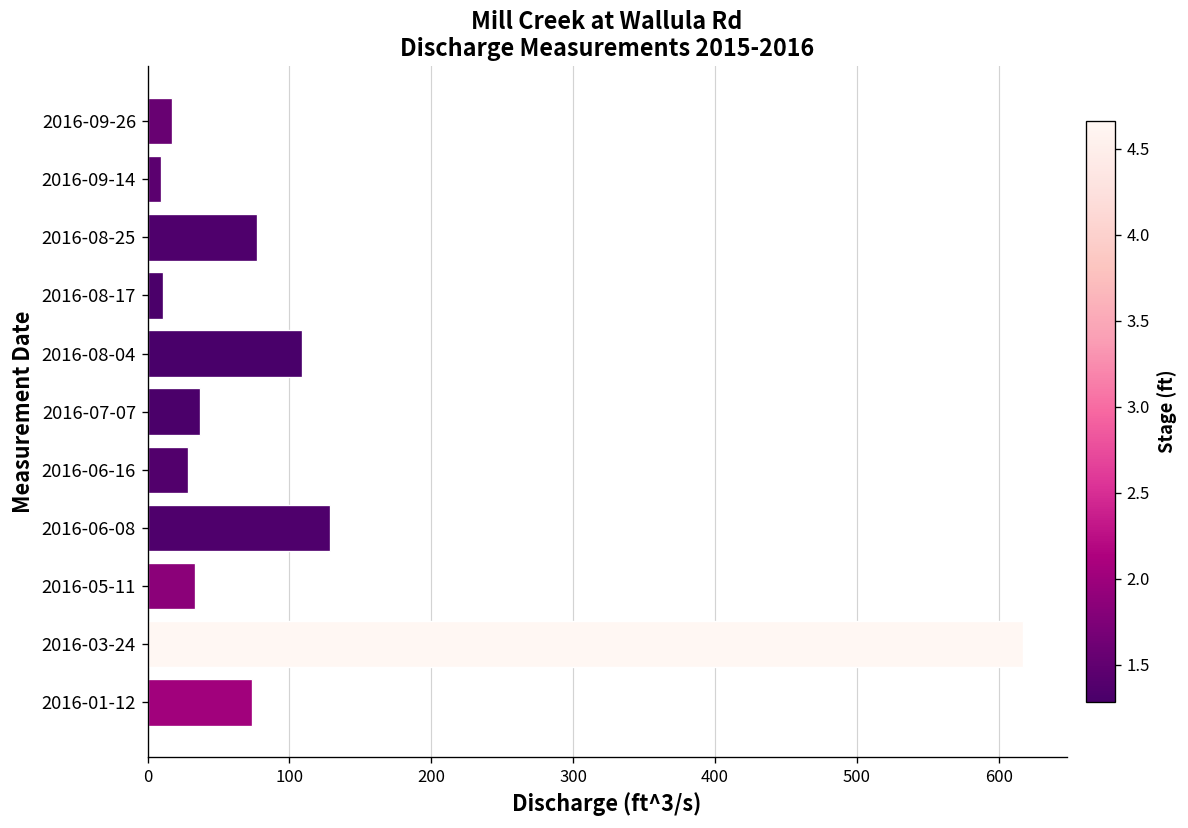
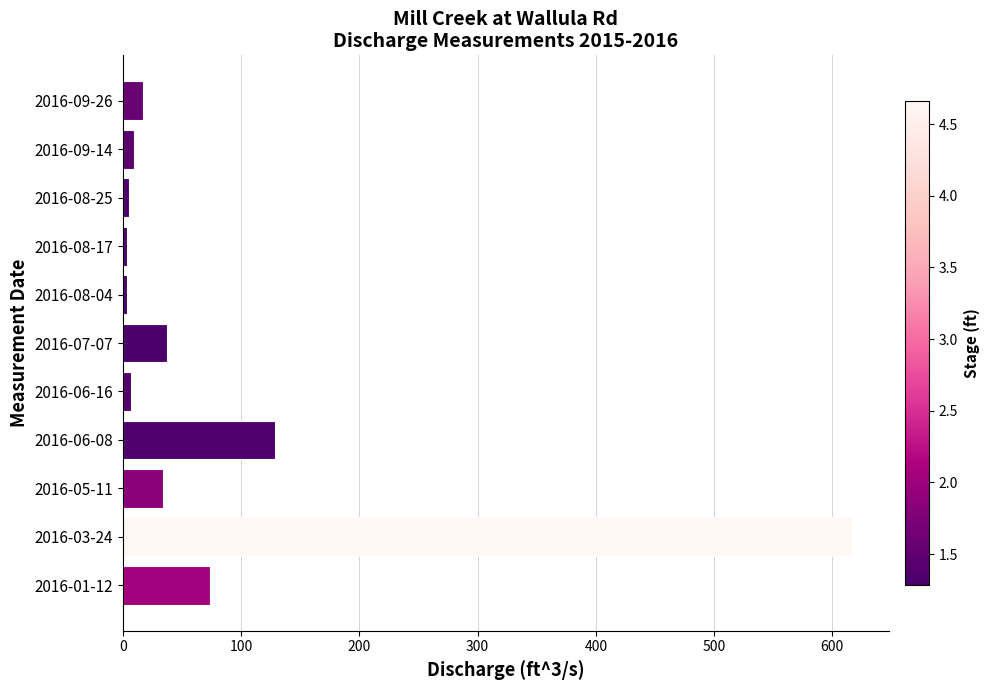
  {
    "2016-09-26": 17,
    "2016-09-14": 10,
-   "2016-08-25": 77,
-   "2016-08-17": 11,
-   "2016-08-04": 109,
+   "2016-08-25": 5,
+   "2016-08-17": 3,
+   "2016-08-04": 4,
    "2016-07-07": 37,
-   "2016-06-16": 29,
+   "2016-06-16": 7,
    "2016-06-08": 129,
    "2016-05-11": 34,
    "2016-03-24": 617,
    "2016-01-12": 74
  }
